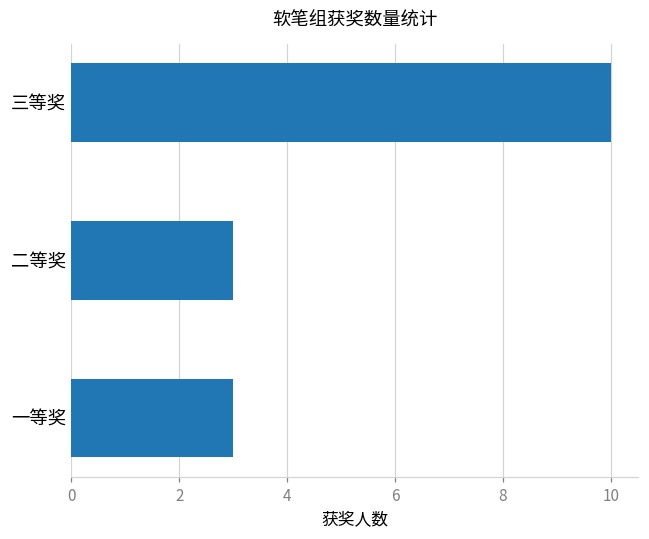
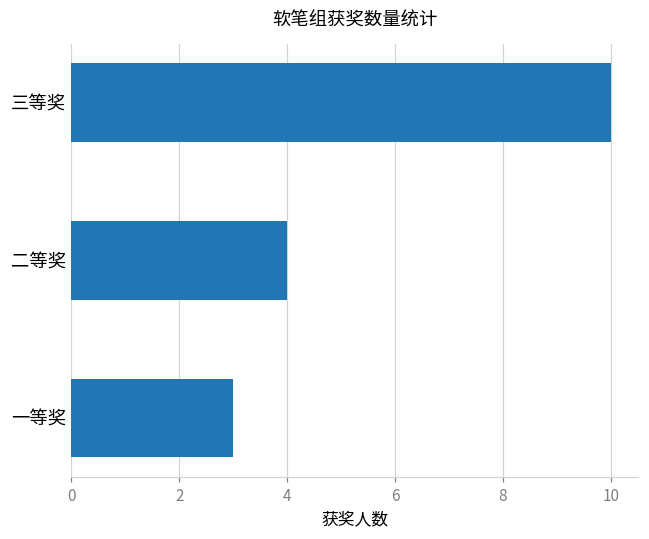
  {
    "三等奖": 10,
-   "二等奖": 3,
+   "二等奖": 4,
    "一等奖": 3
  }
